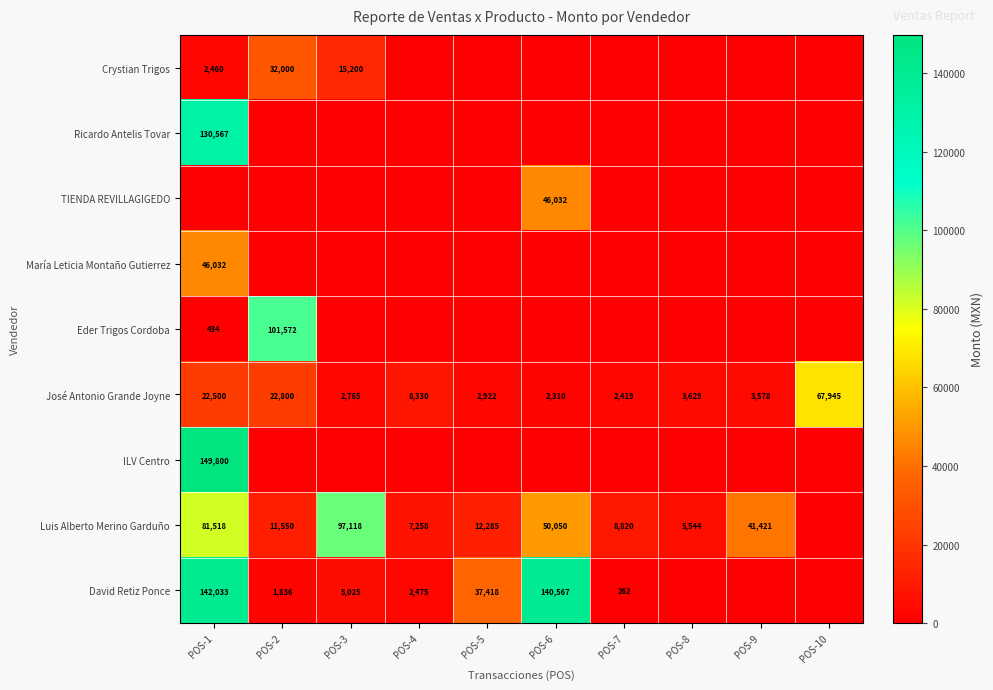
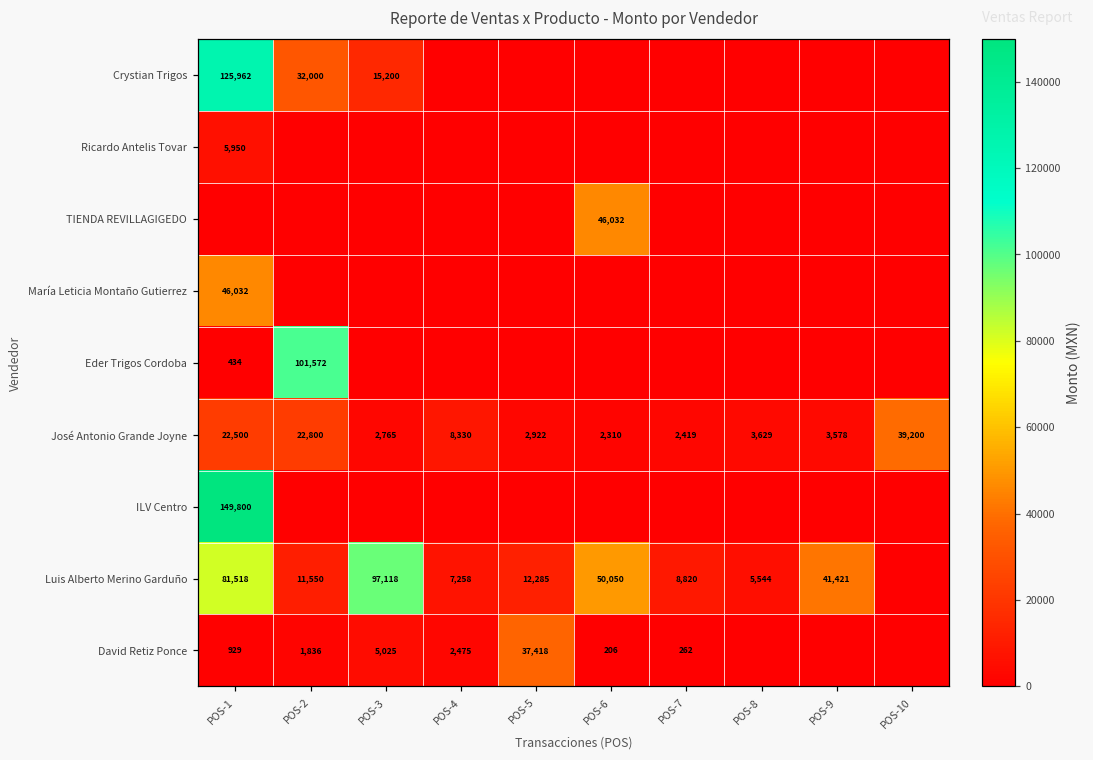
  {
    "Crystian Trigos": {
-     "POS-1": "2,460",
+     "POS-1": "125,962",
      "POS-2": "32,000",
      "POS-3": "15,200"
    },
    "Ricardo Antelis Tovar": {
-     "POS-1": "130,567"
+     "POS-1": "5,950"
    },
    "TIENDA REVILLAGIGEDO": {
      "POS-6": "46,032"
    },
    "María Leticia Montaño Gutierrez": {
      "POS-1": "46,032"
    },
    "Eder Trigos Cordoba": {
      "POS-1": "434",
      "POS-2": "101,572"
    },
    "José Antonio Grande Joyne": {
      "POS-1": "22,500",
      "POS-2": "22,800",
      "POS-3": "2,765",
      "POS-4": "8,330",
      "POS-5": "2,922",
      "POS-6": "2,310",
      "POS-7": "2,419",
      "POS-8": "3,629",
      "POS-9": "3,578",
-     "POS-10": "67,945"
+     "POS-10": "39,200"
    },
    "ILV Centro": {
      "POS-1": "149,800"
    },
    "Luis Alberto Merino Garduño": {
      "POS-1": "81,518",
      "POS-2": "11,550",
      "POS-3": "97,118",
      "POS-4": "7,258",
      "POS-5": "12,285",
      "POS-6": "50,050",
      "POS-7": "8,820",
      "POS-8": "5,544",
      "POS-9": "41,421"
    },
    "David Retiz Ponce": {
-     "POS-1": "142,033",
+     "POS-1": "929",
      "POS-2": "1,836",
      "POS-3": "5,025",
      "POS-4": "2,475",
      "POS-5": "37,418",
-     "POS-6": "140,567",
+     "POS-6": "206",
      "POS-7": "262"
    }
  }
